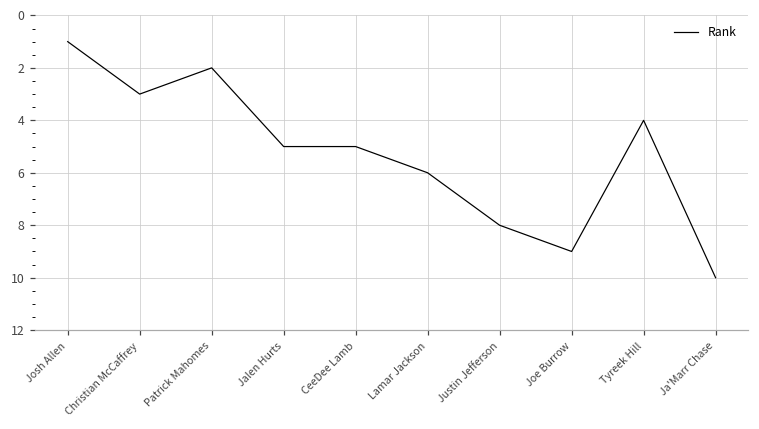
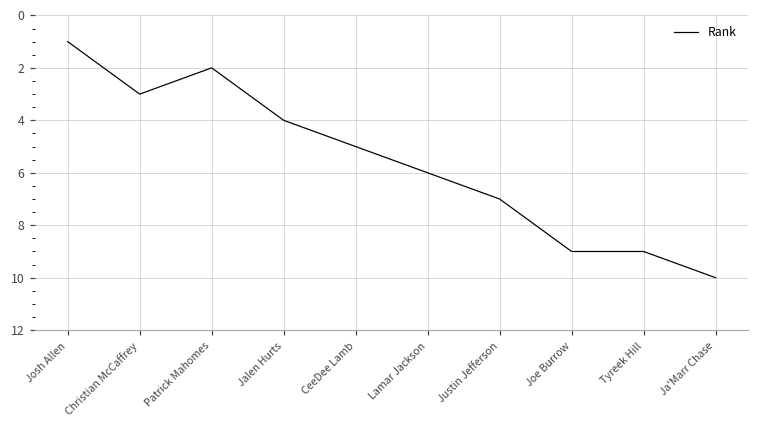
  {
    "Josh Allen": 1,
    "Christian McCaffrey": 3,
    "Patrick Mahomes": 2,
-   "Jalen Hurts": 5,
+   "Jalen Hurts": 4,
    "CeeDee Lamb": 5,
    "Lamar Jackson": 6,
-   "Justin Jefferson": 8,
+   "Justin Jefferson": 7,
    "Joe Burrow": 9,
-   "Tyreek Hill": 4,
+   "Tyreek Hill": 9,
    "Ja'Marr Chase": 10
  }
